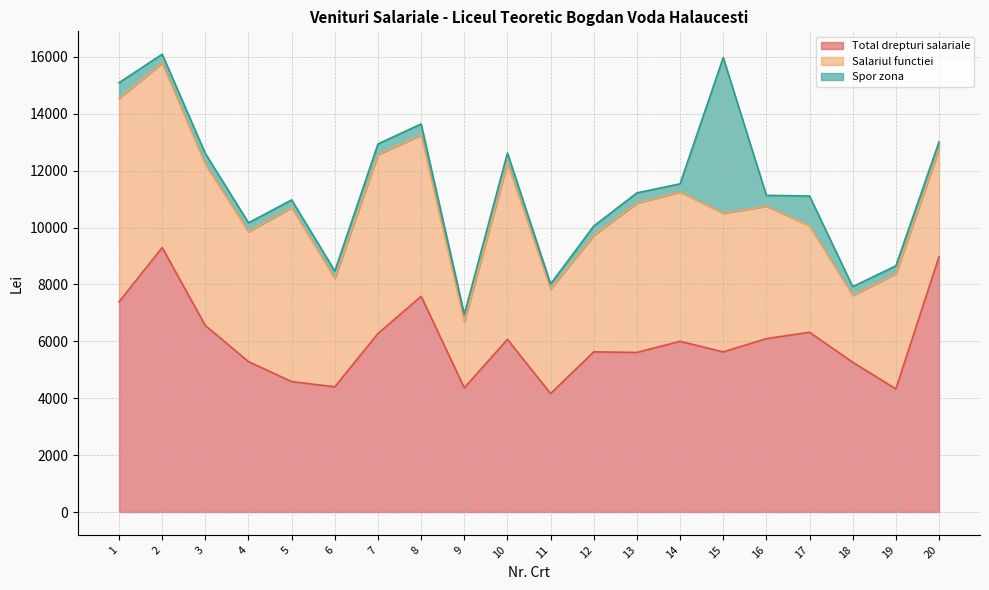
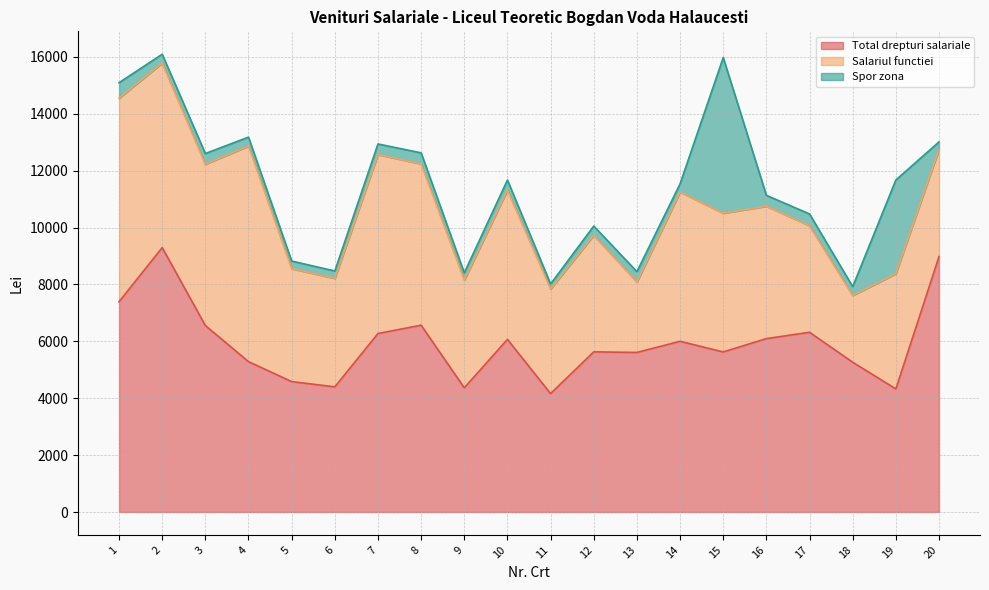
  {
    "Total drepturi salariale": {
      "1": 7400,
      "2": 9300,
      "3": 6600,
      "4": 5300,
      "5": 4600,
      "6": 4400,
      "7": 6300,
-     "8": 7600,
+     "8": 6600,
      "9": 4400,
      "10": 6100,
      "11": 4200,
      "12": 5600,
      "13": 5600,
      "14": 6000,
      "15": 5600,
      "16": 6100,
      "17": 6300,
      "18": 5300,
      "19": 4300,
      "20": 9000
    },
    "Salariul functiei": {
      "1": 7200,
      "2": 6500,
      "3": 5700,
-     "4": 4600,
-     "5": 6100,
+     "4": 7600,
+     "5": 4000,
      "6": 3800,
      "7": 6300,
      "8": 5700,
-     "9": 2300,
-     "10": 6200,
+     "9": 3800,
+     "10": 5200,
      "11": 3700,
      "12": 4100,
-     "13": 5200,
+     "13": 2500,
      "14": 5200,
      "15": 4900,
      "16": 4700,
      "17": 3700,
      "18": 2300,
      "19": 4100,
      "20": 3800
    },
    "Spor zona": {
      "1": 500,
      "2": 300,
      "3": 400,
      "4": 300,
      "5": 300,
      "6": 300,
      "7": 400,
      "8": 400,
      "9": 300,
      "10": 400,
      "11": 200,
      "12": 300,
      "13": 400,
      "14": 300,
      "15": 5500,
      "16": 400,
-     "17": 1000,
+     "17": 400,
      "18": 300,
-     "19": 300,
+     "19": 3300,
      "20": 300
    }
  }
